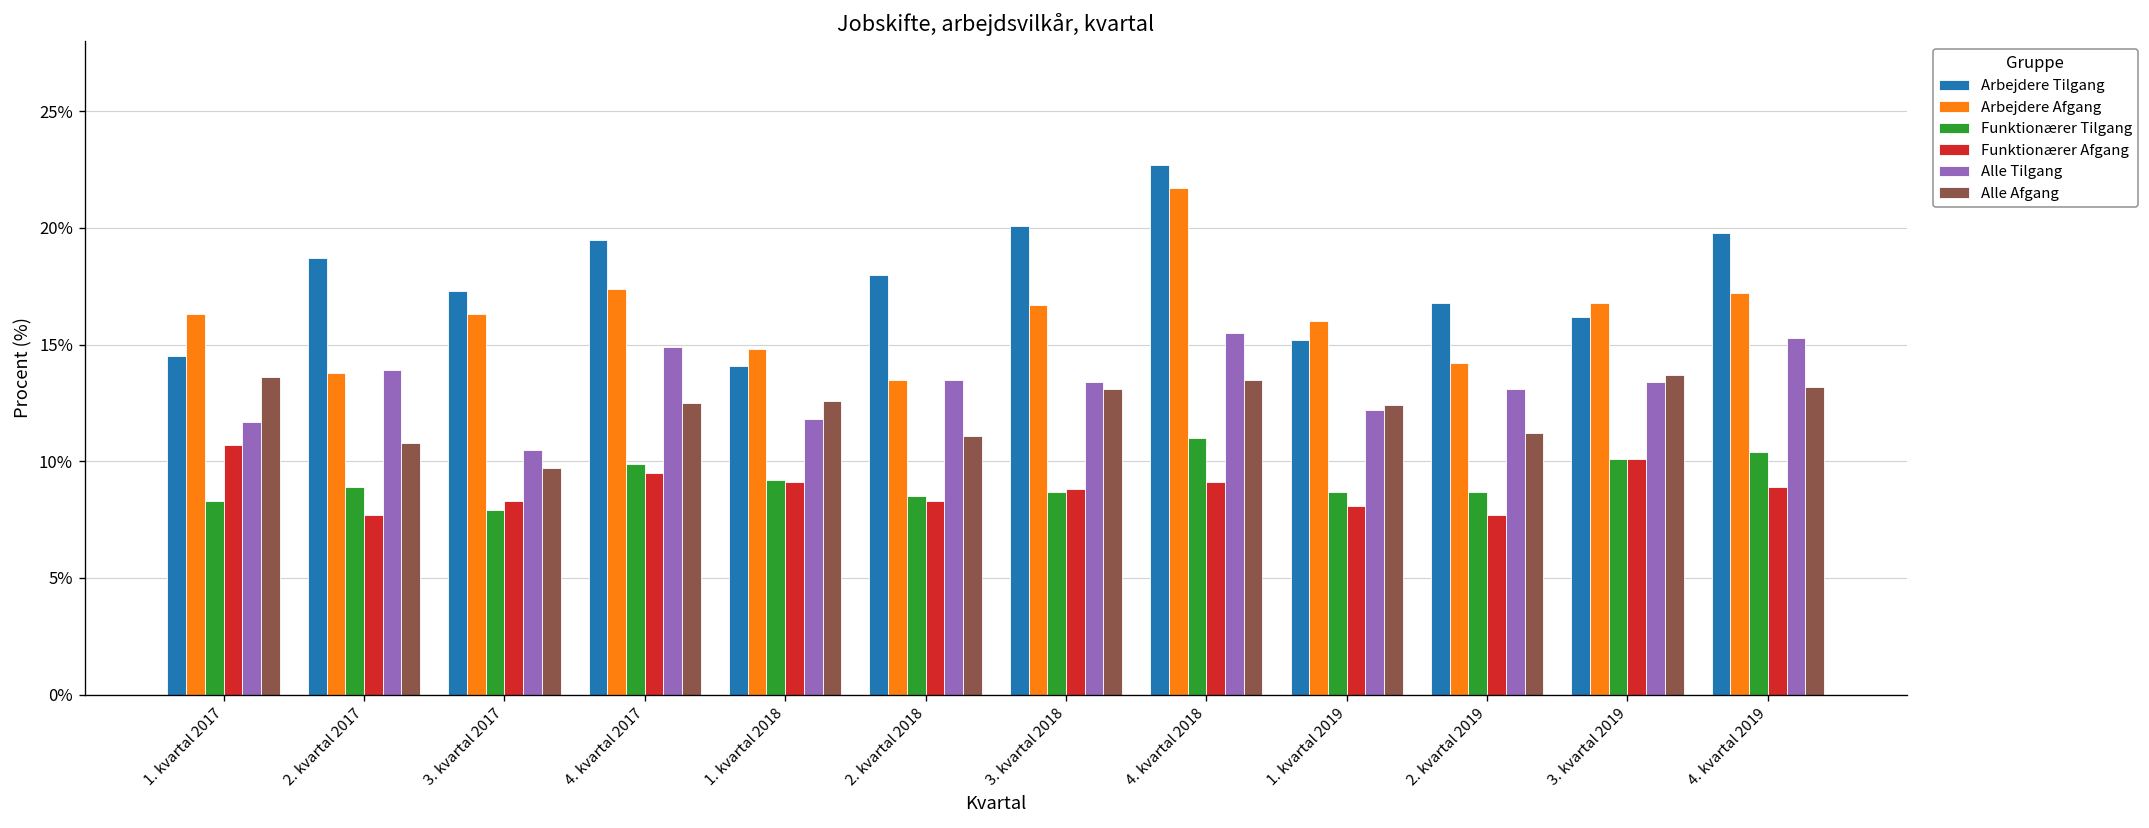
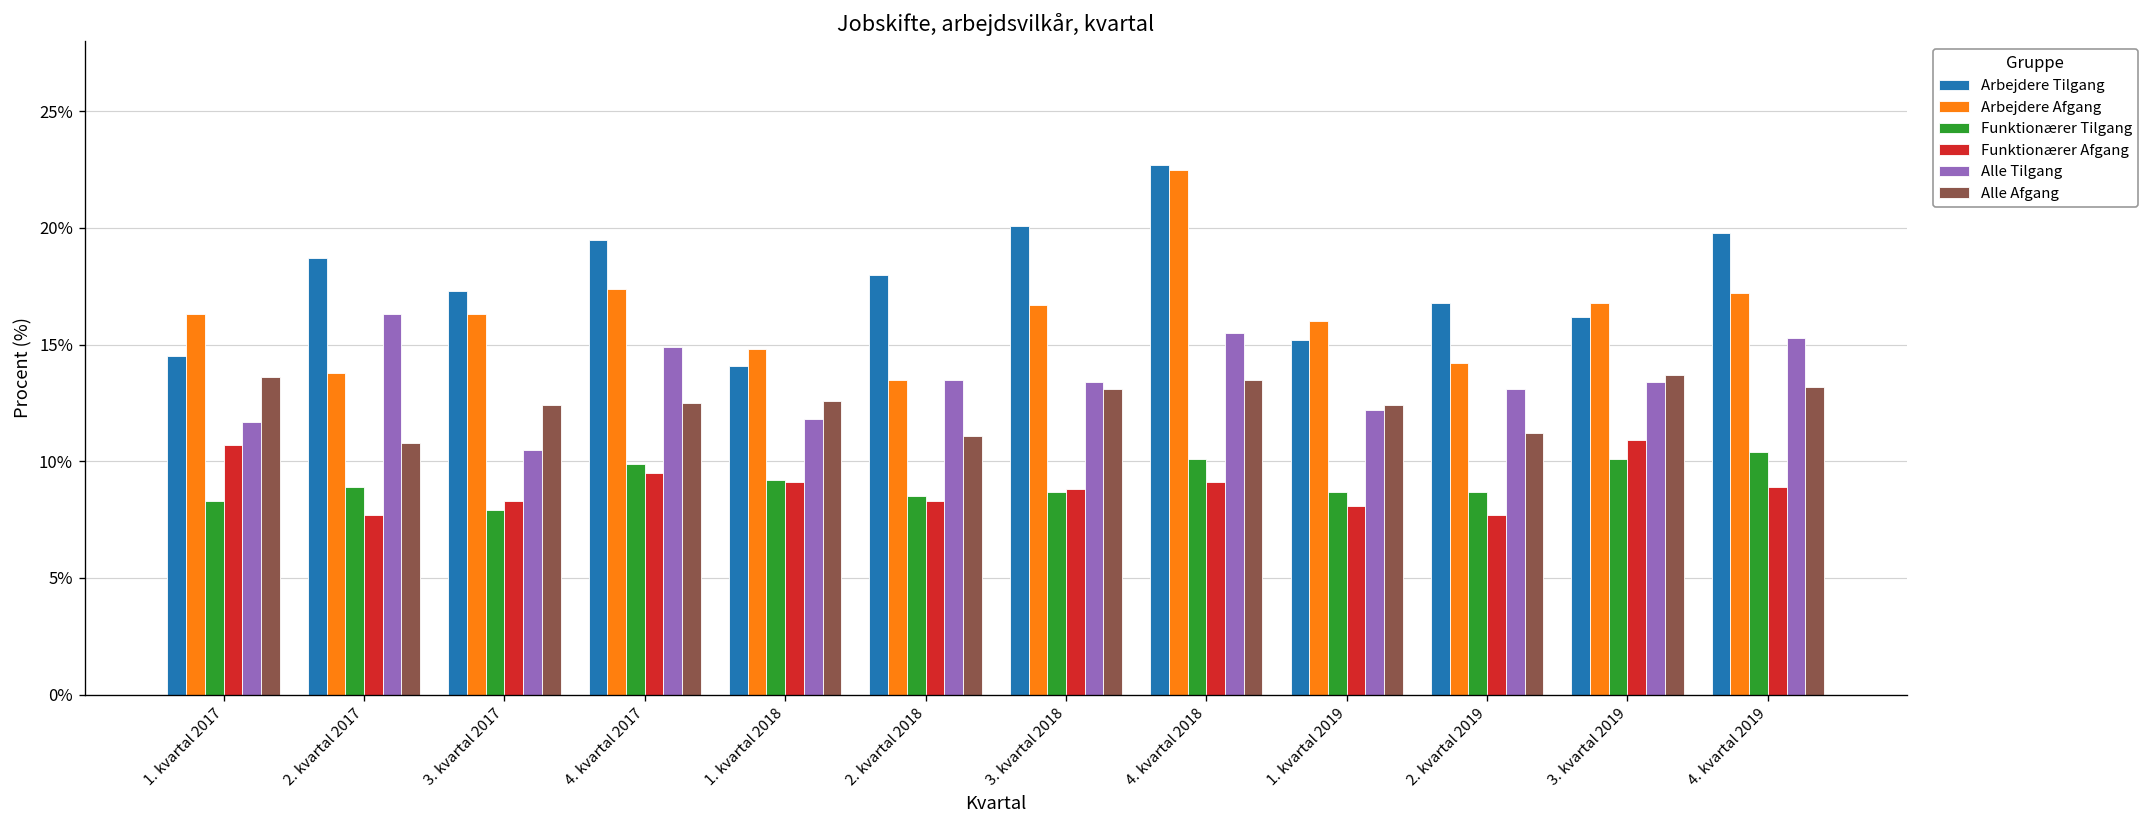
  {
    "Arbejdere Tilgang": {
      "1. kvartal 2017": "14.5%",
      "2. kvartal 2017": "18.7%",
      "3. kvartal 2017": "17.3%",
      "4. kvartal 2017": "19.5%",
      "1. kvartal 2018": "14.1%",
      "2. kvartal 2018": "18.0%",
      "3. kvartal 2018": "20.1%",
      "4. kvartal 2018": "22.7%",
      "1. kvartal 2019": "15.2%",
      "2. kvartal 2019": "16.8%",
      "3. kvartal 2019": "16.2%",
      "4. kvartal 2019": "19.8%"
    },
    "Arbejdere Afgang": {
      "1. kvartal 2017": "16.3%",
      "2. kvartal 2017": "13.8%",
      "3. kvartal 2017": "16.3%",
      "4. kvartal 2017": "17.4%",
      "1. kvartal 2018": "14.8%",
      "2. kvartal 2018": "13.5%",
      "3. kvartal 2018": "16.7%",
-     "4. kvartal 2018": "21.7%",
+     "4. kvartal 2018": "22.5%",
      "1. kvartal 2019": "16.0%",
      "2. kvartal 2019": "14.2%",
      "3. kvartal 2019": "16.8%",
      "4. kvartal 2019": "17.2%"
    },
    "Funktionærer Tilgang": {
      "1. kvartal 2017": "8.3%",
      "2. kvartal 2017": "8.9%",
      "3. kvartal 2017": "7.9%",
      "4. kvartal 2017": "9.9%",
      "1. kvartal 2018": "9.2%",
      "2. kvartal 2018": "8.5%",
      "3. kvartal 2018": "8.7%",
-     "4. kvartal 2018": "11.0%",
+     "4. kvartal 2018": "10.1%",
      "1. kvartal 2019": "8.7%",
      "2. kvartal 2019": "8.7%",
      "3. kvartal 2019": "10.1%",
      "4. kvartal 2019": "10.4%"
    },
    "Funktionærer Afgang": {
      "1. kvartal 2017": "10.7%",
      "2. kvartal 2017": "7.7%",
      "3. kvartal 2017": "8.3%",
      "4. kvartal 2017": "9.5%",
      "1. kvartal 2018": "9.1%",
      "2. kvartal 2018": "8.3%",
      "3. kvartal 2018": "8.8%",
      "4. kvartal 2018": "9.1%",
      "1. kvartal 2019": "8.1%",
      "2. kvartal 2019": "7.7%",
-     "3. kvartal 2019": "10.1%",
+     "3. kvartal 2019": "10.9%",
      "4. kvartal 2019": "8.9%"
    },
    "Alle Tilgang": {
      "1. kvartal 2017": "11.7%",
-     "2. kvartal 2017": "13.9%",
+     "2. kvartal 2017": "16.3%",
      "3. kvartal 2017": "10.5%",
      "4. kvartal 2017": "14.9%",
      "1. kvartal 2018": "11.8%",
      "2. kvartal 2018": "13.5%",
      "3. kvartal 2018": "13.4%",
      "4. kvartal 2018": "15.5%",
      "1. kvartal 2019": "12.2%",
      "2. kvartal 2019": "13.1%",
      "3. kvartal 2019": "13.4%",
      "4. kvartal 2019": "15.3%"
    },
    "Alle Afgang": {
      "1. kvartal 2017": "13.6%",
      "2. kvartal 2017": "10.8%",
-     "3. kvartal 2017": "9.7%",
+     "3. kvartal 2017": "12.4%",
      "4. kvartal 2017": "12.5%",
      "1. kvartal 2018": "12.6%",
      "2. kvartal 2018": "11.1%",
      "3. kvartal 2018": "13.1%",
      "4. kvartal 2018": "13.5%",
      "1. kvartal 2019": "12.4%",
      "2. kvartal 2019": "11.2%",
      "3. kvartal 2019": "13.7%",
      "4. kvartal 2019": "13.2%"
    }
  }
